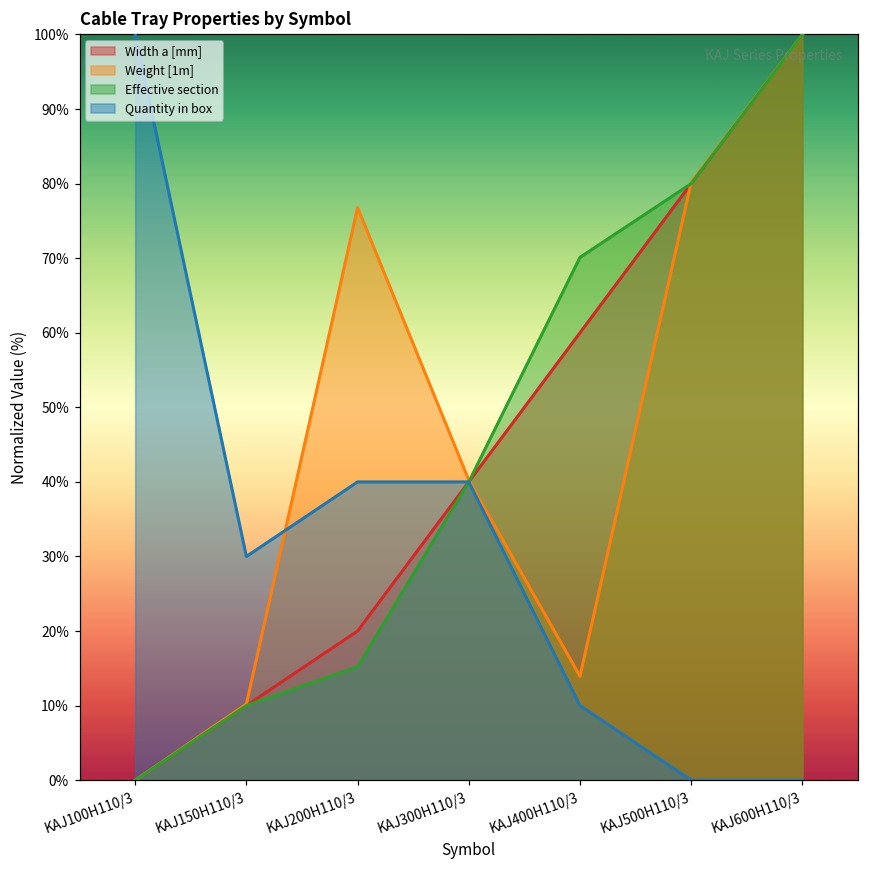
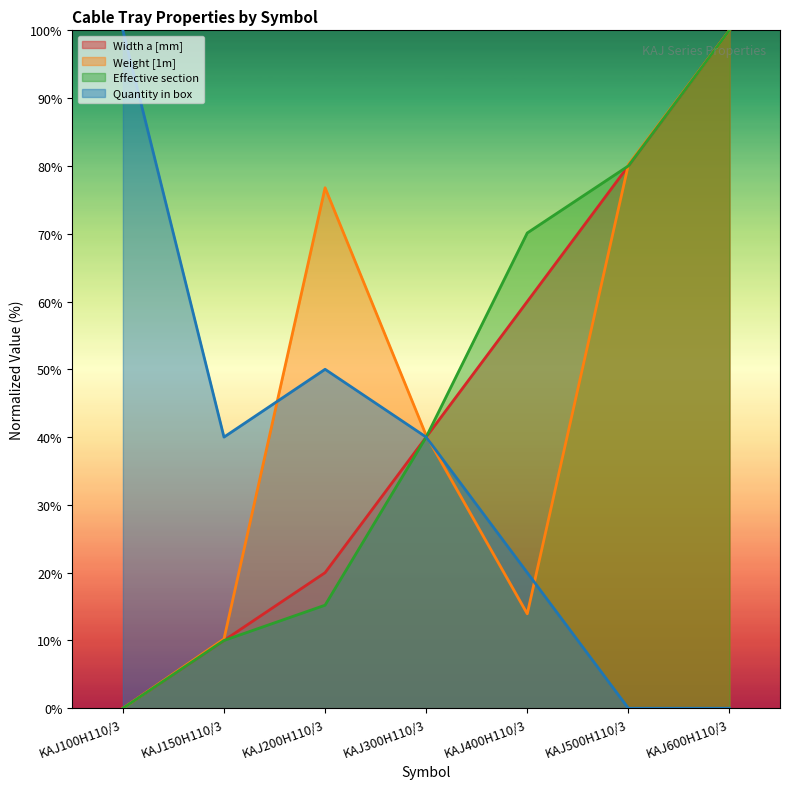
  {
    "Width a [mm]": {
      "KAJ200H110/3": "20%",
      "KAJ400H110/3": "60%"
    },
    "Weight [1m]": {
      "KAJ200H110/3": "77%",
      "KAJ400H110/3": "14%"
    },
    "Effective section": {
      "KAJ200H110/3": "15%",
      "KAJ400H110/3": "70%"
    },
    "Quantity in box": {
      "KAJ100H110/3": "100%",
-     "KAJ150H110/3": "30%",
-     "KAJ200H110/3": "40%",
-     "KAJ400H110/3": "10%",
+     "KAJ150H110/3": "40%",
+     "KAJ200H110/3": "50%",
+     "KAJ400H110/3": "20%",
      "KAJ500H110/3": "0%",
      "KAJ600H110/3": "0%"
    }
  }
